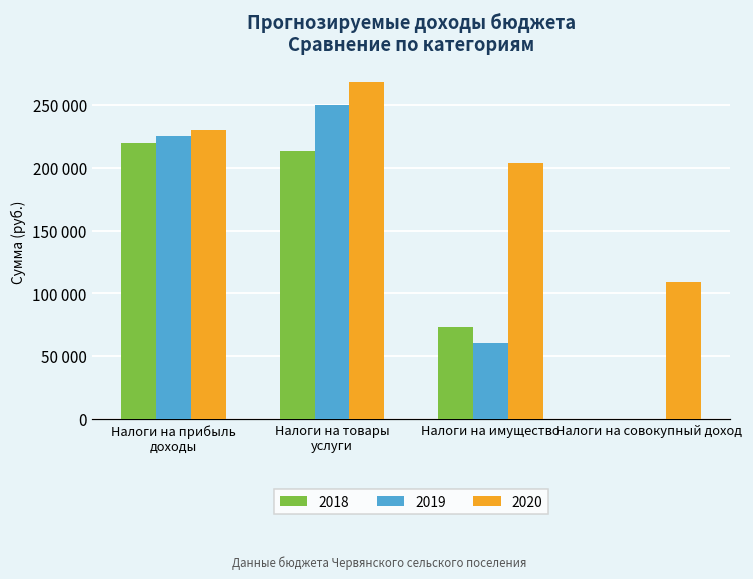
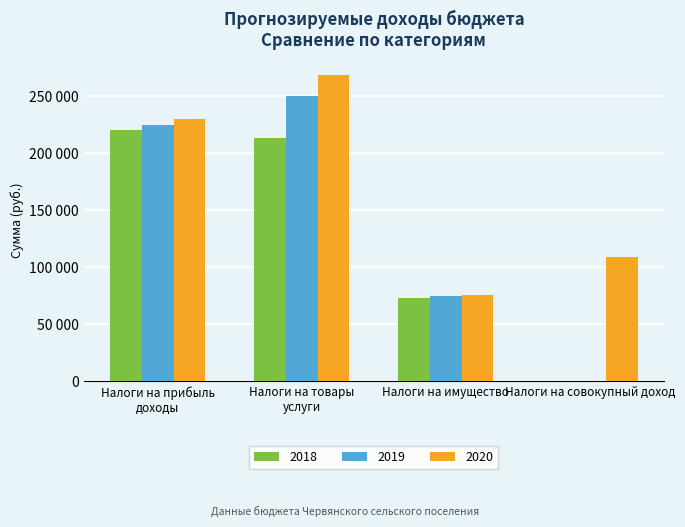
  {
    "2018": {
      "Налоги на прибыль доходы": 220000,
      "Налоги на товары услуги": 213000,
      "Налоги на имущество": 73000,
      "Налоги на совокупный доход": 0
    },
    "2019": {
      "Налоги на прибыль доходы": 225000,
      "Налоги на товары услуги": 250000,
-     "Налоги на имущество": 60000,
+     "Налоги на имущество": 75000,
      "Налоги на совокупный доход": 0
    },
    "2020": {
      "Налоги на прибыль доходы": 230000,
      "Налоги на товары услуги": 268000,
-     "Налоги на имущество": 204000,
+     "Налоги на имущество": 76000,
      "Налоги на совокупный доход": 109000
    }
  }
